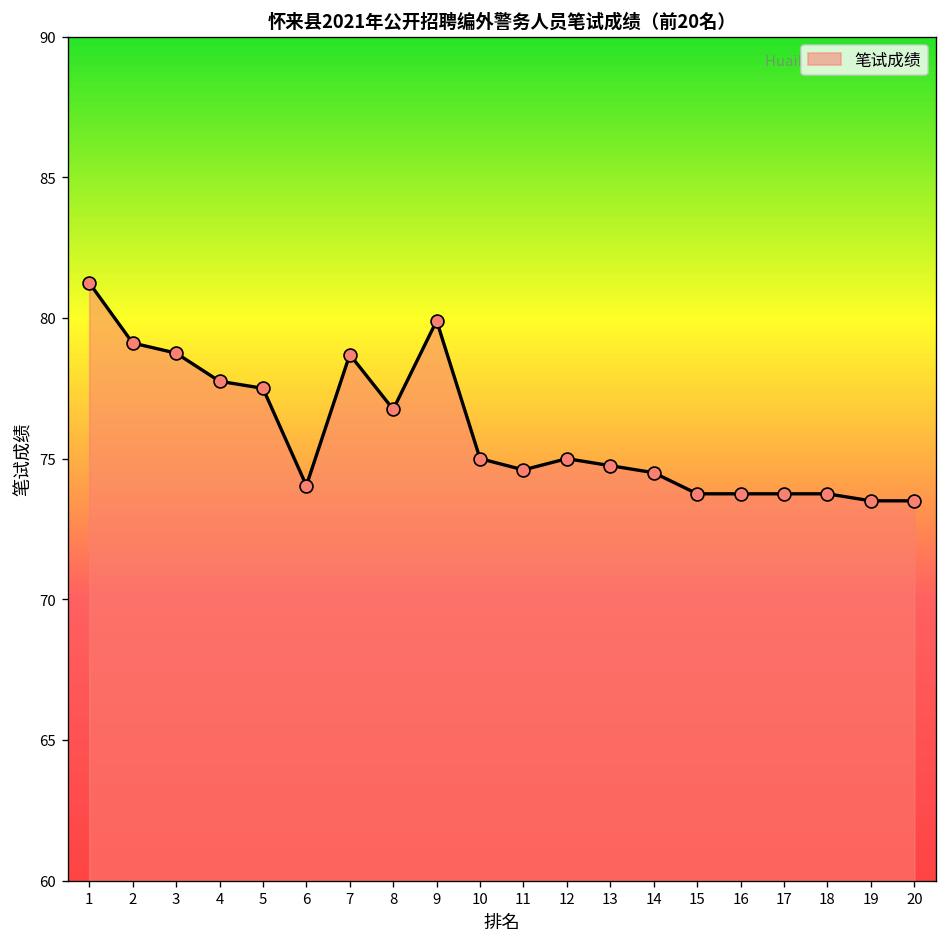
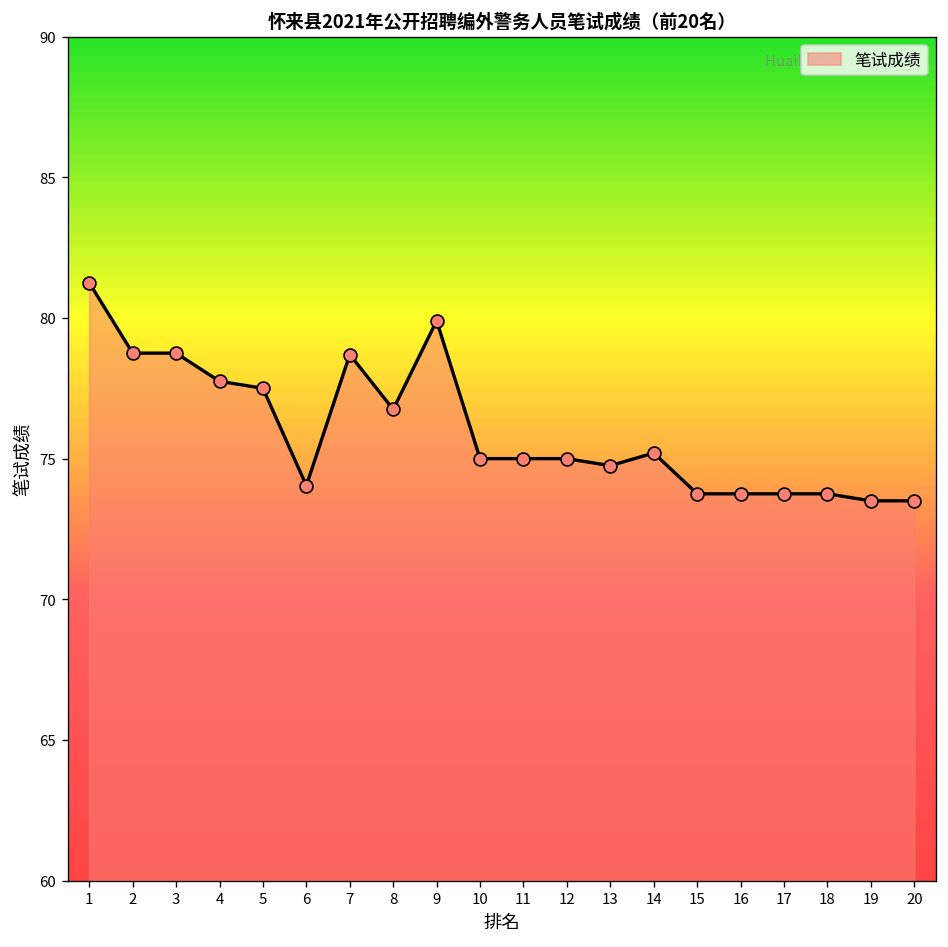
  {
    "1": 81.3,
-   "2": 79.1,
+   "2": 78.8,
    "3": 78.8,
    "4": 77.8,
    "5": 77.5,
    "6": 74.0,
    "7": 78.7,
    "8": 76.8,
    "9": 79.9,
    "10": 75.0,
-   "11": 74.6,
+   "11": 75.0,
    "12": 75.0,
    "13": 74.8,
-   "14": 74.5,
+   "14": 75.2,
    "15": 73.8,
    "16": 73.8,
    "17": 73.8,
    "18": 73.8,
    "19": 73.5,
    "20": 73.5
  }
